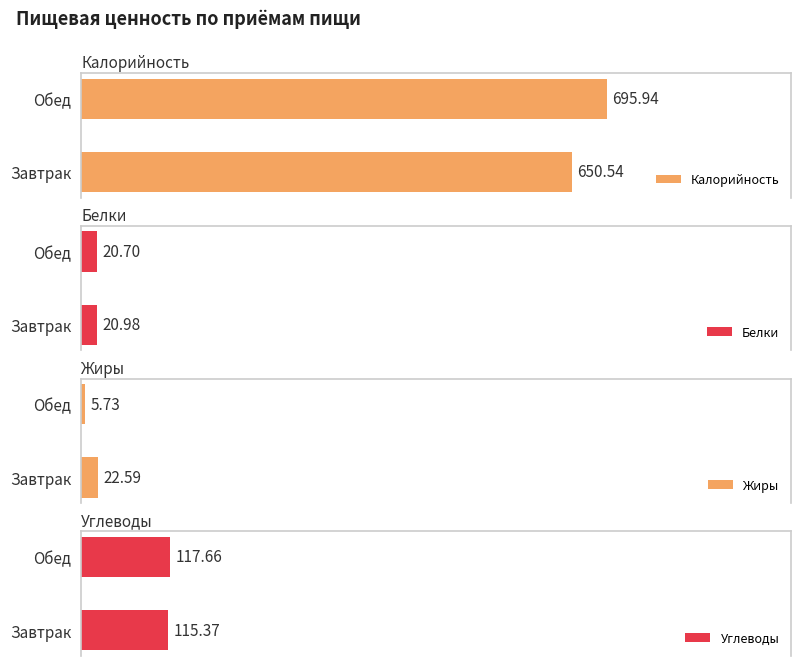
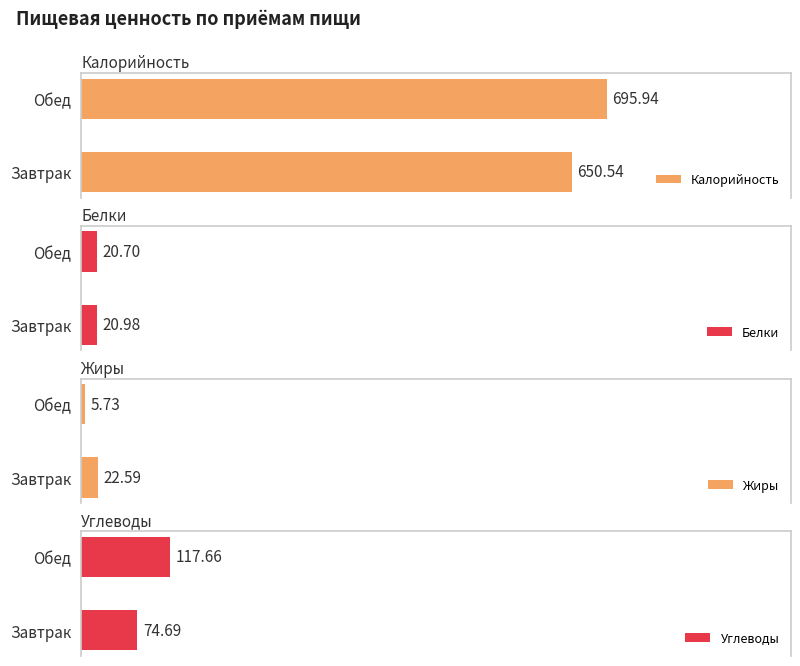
  {
    "Калорийность": {
      "Обед": 695.94,
      "Завтрак": 650.54
    },
    "Белки": {
      "Обед": 20.70,
      "Завтрак": 20.98
    },
    "Жиры": {
      "Обед": 5.73,
      "Завтрак": 22.59
    },
    "Углеводы": {
      "Обед": 117.66,
-     "Завтрак": 115.37
+     "Завтрак": 74.69
    }
  }
